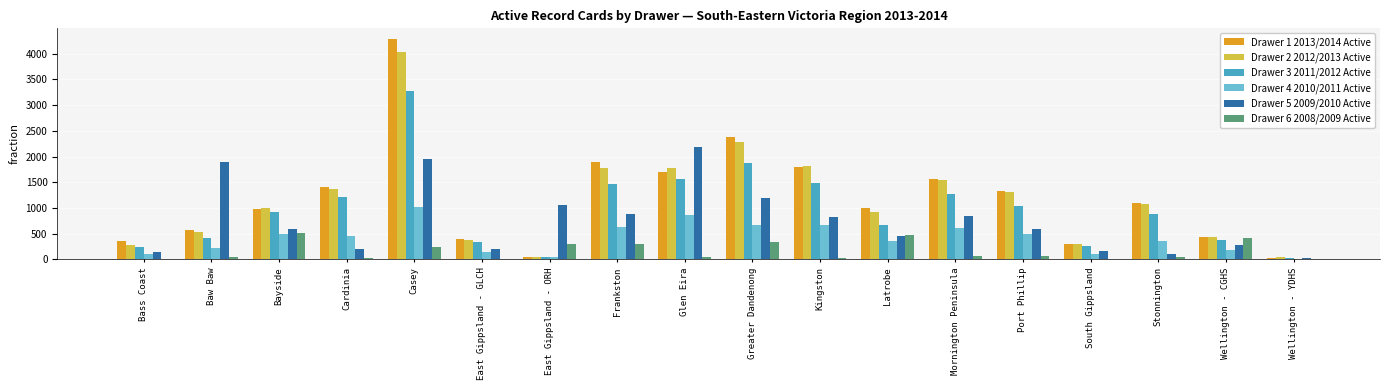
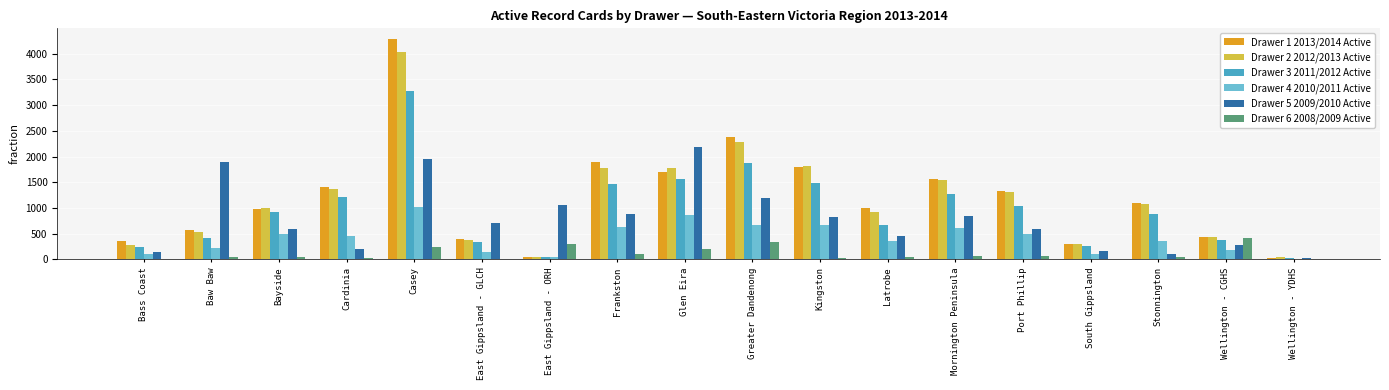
  {
    "Drawer 5 2009/2010 Active": {
      "Bass Coast": 100,
      "Baw Baw": 1900,
      "Bayside": 600,
      "Cardinia": 200,
      "Casey": 1900,
-     "East Gippsland - GLCH": 200,
+     "East Gippsland - GLCH": 700,
      "East Gippsland - ORH": 1100,
      "Frankston": 900,
      "Glen Eira": 2200,
      "Greater Dandenong": 1200,
      "Kingston": 800,
      "Latrobe": 500,
      "Mornington Peninsula": 800,
      "Port Phillip": 600,
      "South Gippsland": 200,
      "Stonnington": 100,
      "Wellington - CGHS": 300
    },
    "Drawer 6 2008/2009 Active": {
      "Baw Baw": 100,
-     "Bayside": 500,
+     "Bayside": 0,
      "Casey": 300,
      "East Gippsland - ORH": 300,
-     "Frankston": 300,
-     "Glen Eira": 0,
+     "Frankston": 100,
+     "Glen Eira": 200,
      "Greater Dandenong": 300,
-     "Latrobe": 500,
+     "Latrobe": 100,
      "Mornington Peninsula": 100,
      "Port Phillip": 100,
      "Wellington - CGHS": 400
    }
  }
